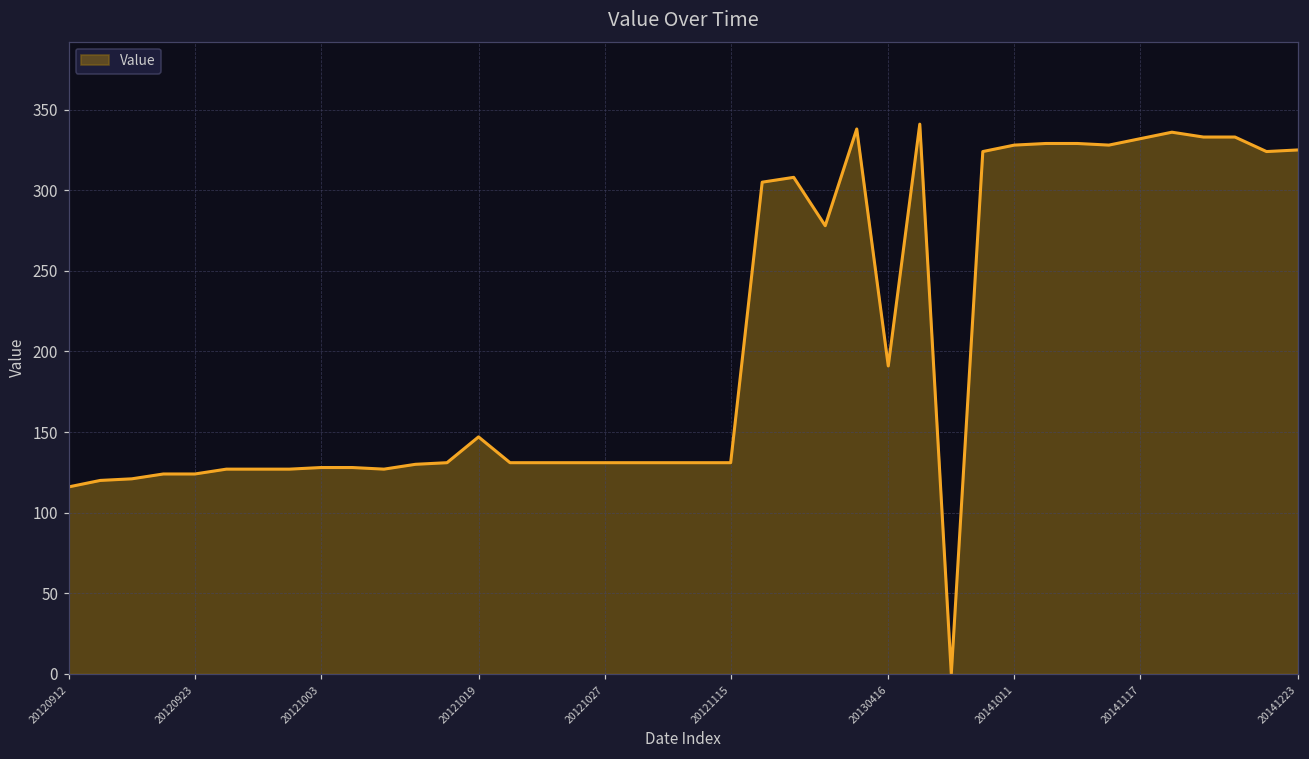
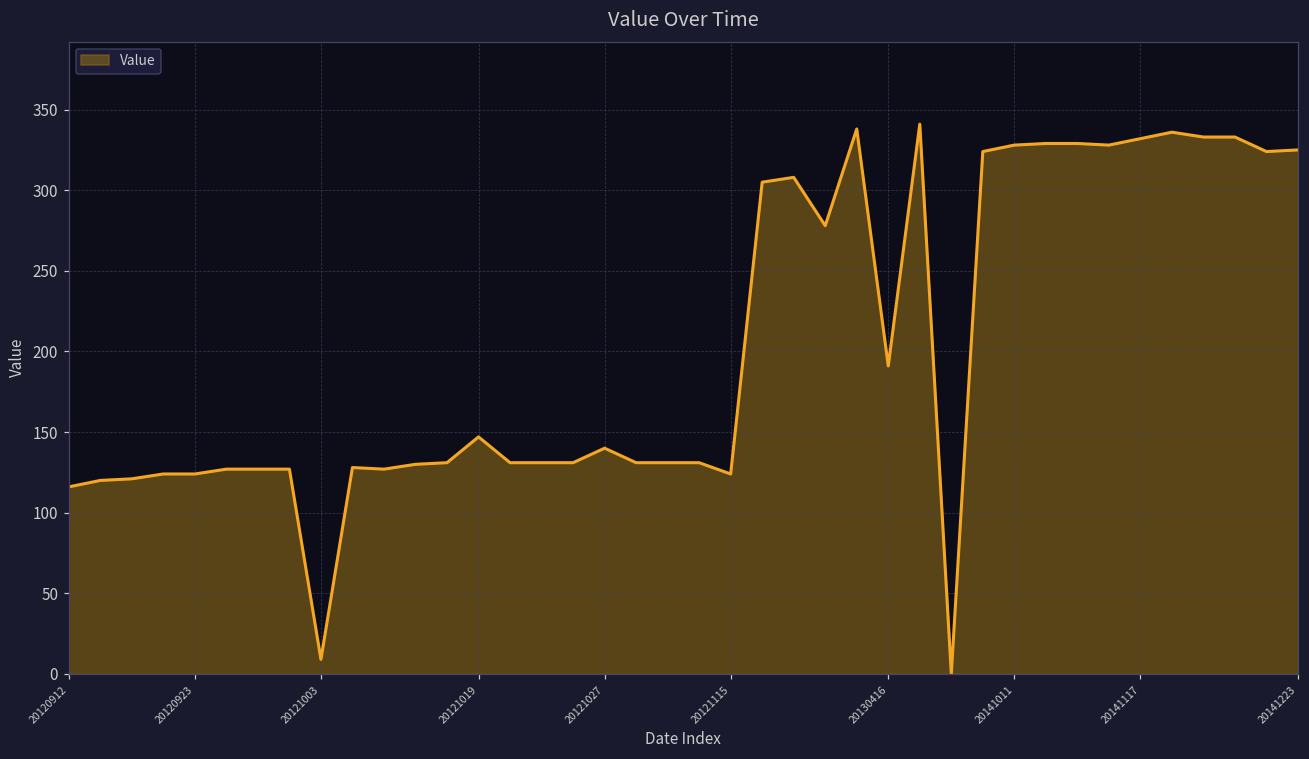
  {
    "20120912": 116,
    "20120923": 124,
-   "20121003": 128,
+   "20121003": 9,
    "20121019": 147,
-   "20121027": 131,
-   "20121115": 131,
+   "20121027": 140,
+   "20121115": 124,
    "20130416": 191,
    "20141011": 328,
    "20141117": 332,
    "20141223": 325
  }
